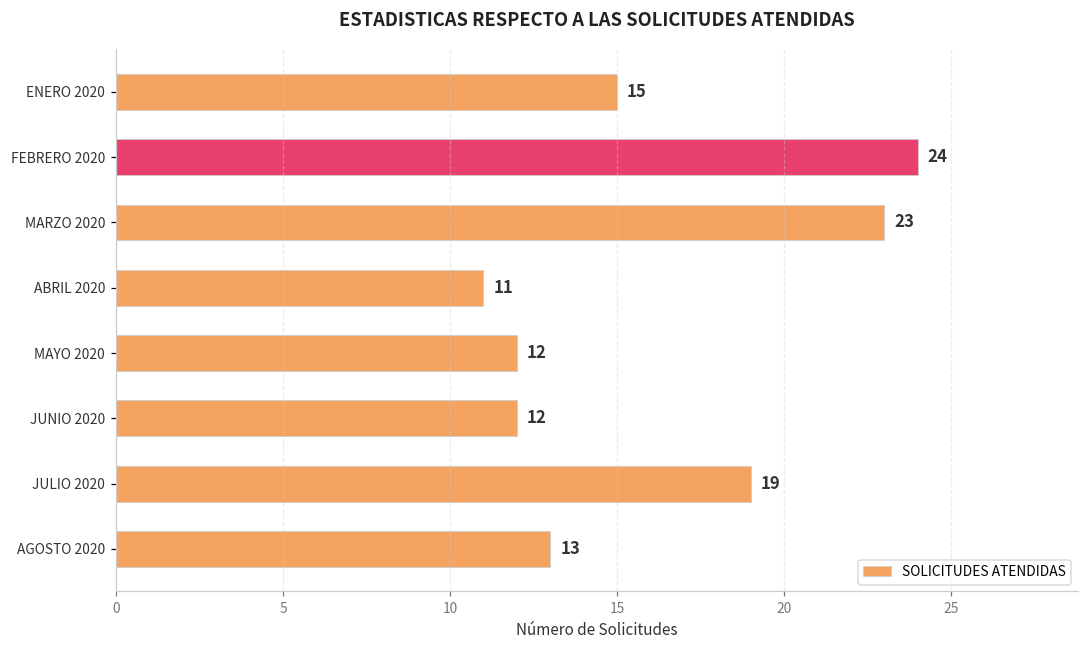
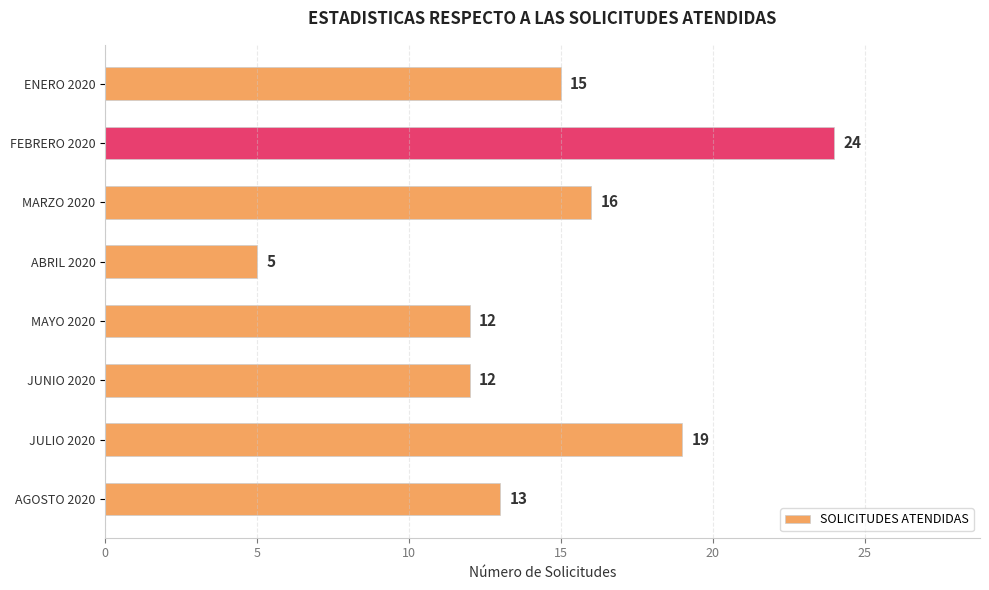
  {
    "ENERO 2020": 15,
    "FEBRERO 2020": 24,
-   "MARZO 2020": 23,
-   "ABRIL 2020": 11,
+   "MARZO 2020": 16,
+   "ABRIL 2020": 5,
    "MAYO 2020": 12,
    "JUNIO 2020": 12,
    "JULIO 2020": 19,
    "AGOSTO 2020": 13
  }
